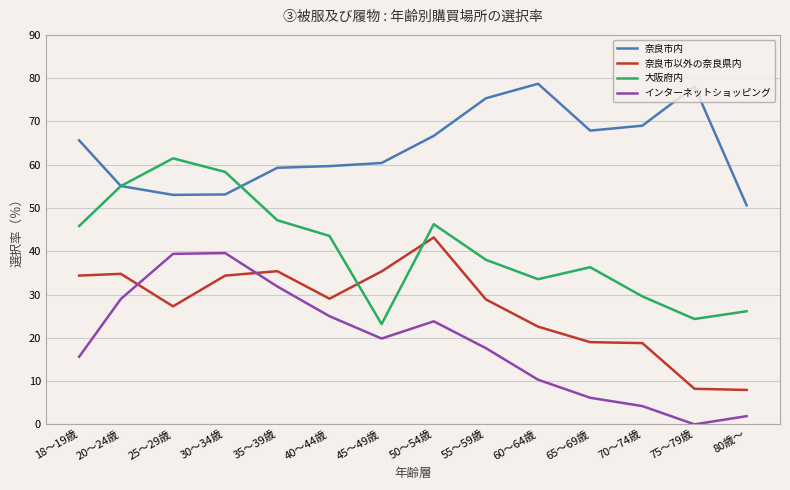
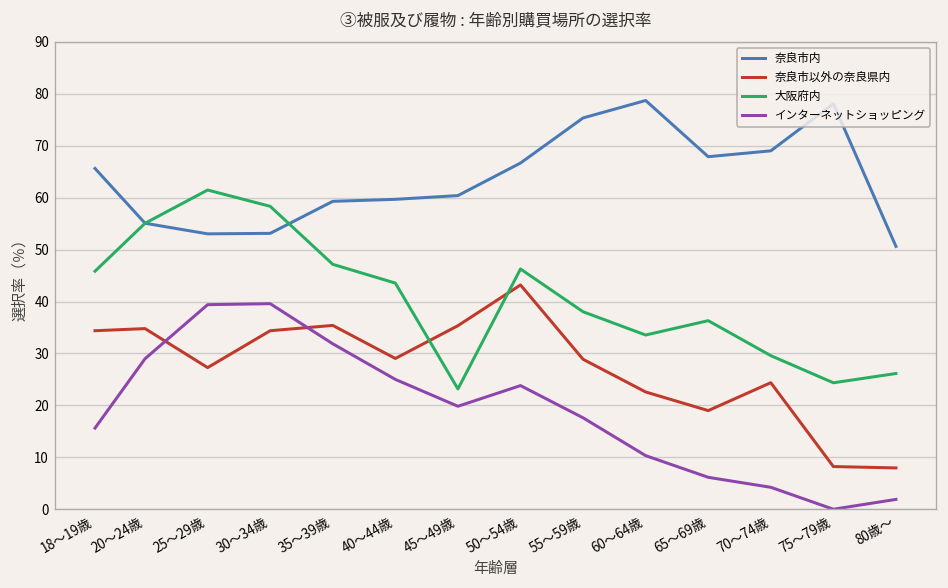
  {
    "奈良市内": {
      "18～19歳": 66,
      "25～29歳": 53,
      "30～34歳": 53,
      "35～39歳": 59,
      "40～44歳": 60,
      "45～49歳": 60,
      "50～54歳": 67,
      "55～59歳": 75,
      "60～64歳": 79,
      "65～69歳": 68,
      "70～74歳": 69,
      "80歳～": 51
    },
    "奈良市以外の奈良県内": {
      "18～19歳": 34,
      "20～24歳": 35,
      "25～29歳": 27,
      "30～34歳": 34,
      "35～39歳": 35,
      "40～44歳": 29,
      "45～49歳": 35,
      "50～54歳": 43,
      "55～59歳": 29,
      "60～64歳": 23,
      "65～69歳": 19,
-     "70～74歳": 19,
+     "70～74歳": 24,
      "75～79歳": 8,
      "80歳～": 8
    },
    "大阪府内": {
      "18～19歳": 46,
      "25～29歳": 61,
      "30～34歳": 58,
      "35～39歳": 47,
      "40～44歳": 44,
      "45～49歳": 23,
      "50～54歳": 46,
      "55～59歳": 38,
      "60～64歳": 34,
      "65～69歳": 36,
      "70～74歳": 30,
      "75～79歳": 24,
      "80歳～": 26
    },
    "インターネットショッピング": {
      "18～19歳": 16,
      "20～24歳": 29,
      "25～29歳": 39,
      "30～34歳": 40,
      "35～39歳": 32,
      "40～44歳": 25,
      "45～49歳": 20,
      "50～54歳": 24,
      "55～59歳": 18,
      "60～64歳": 10,
      "65～69歳": 6,
      "70～74歳": 4,
      "75～79歳": 0,
      "80歳～": 2
    }
  }
